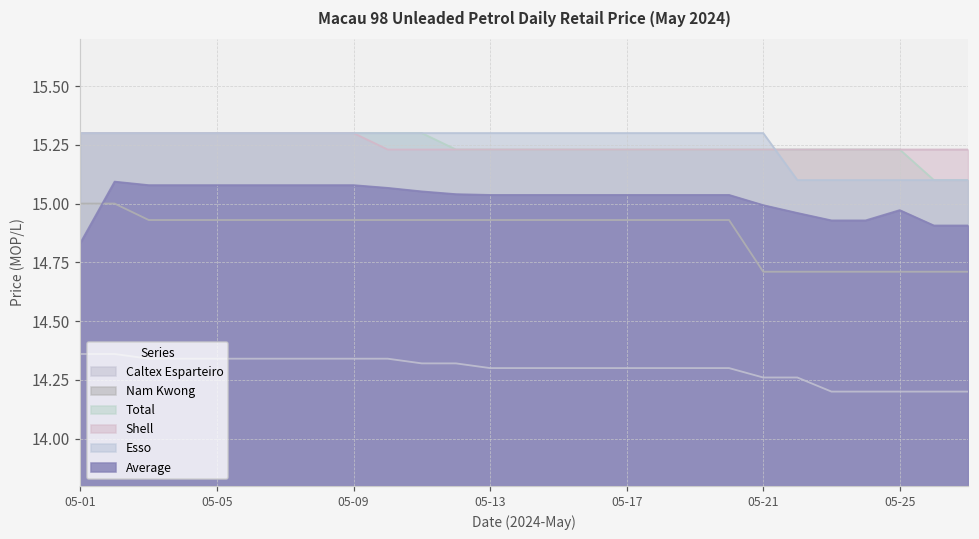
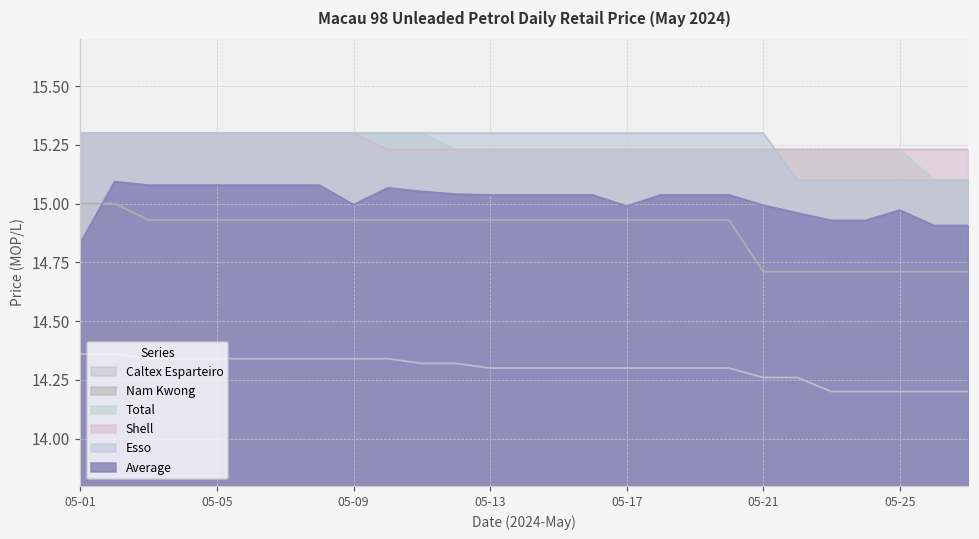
  {
    "Average": {
      "05-01": 14.83,
      "05-05": 15.08,
-     "05-09": 15.08,
+     "05-09": 15.00,
      "05-13": 15.04,
-     "05-17": 15.04,
+     "05-17": 14.99,
      "05-21": 14.99,
      "05-25": 14.97
    }
  }
